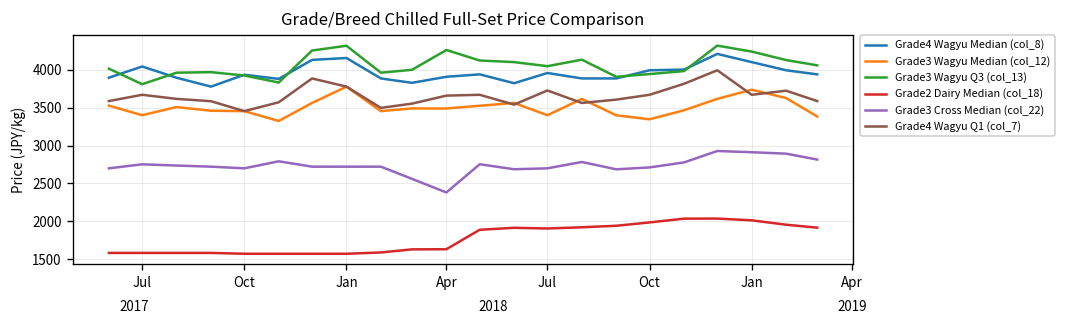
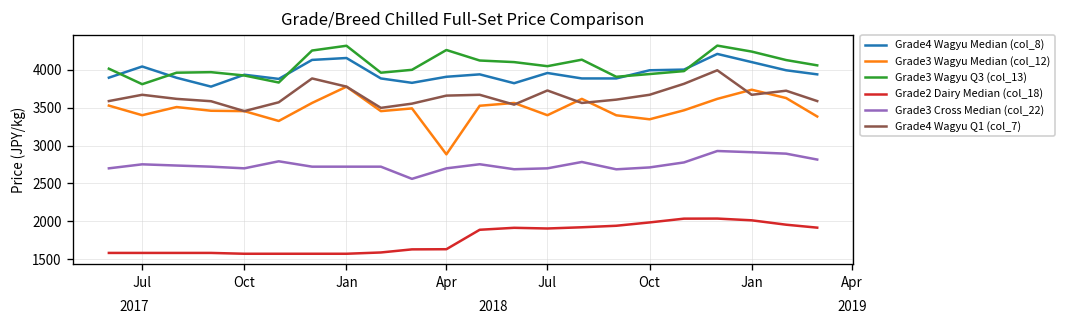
  {
    "Grade4 Wagyu Median (col_8)": {
      "Apr": 3900
    },
    "Grade3 Wagyu Median (col_12)": {
-     "Apr": 3500
+     "Apr": 2900
    },
    "Grade3 Wagyu Q3 (col_13)": {
      "Apr": 4300
    },
    "Grade2 Dairy Median (col_18)": {
      "Apr": 1600
    },
    "Grade3 Cross Median (col_22)": {
-     "Apr": 2400
+     "Apr": 2700
    },
    "Grade4 Wagyu Q1 (col_7)": {
      "Apr": 3700
    }
  }
